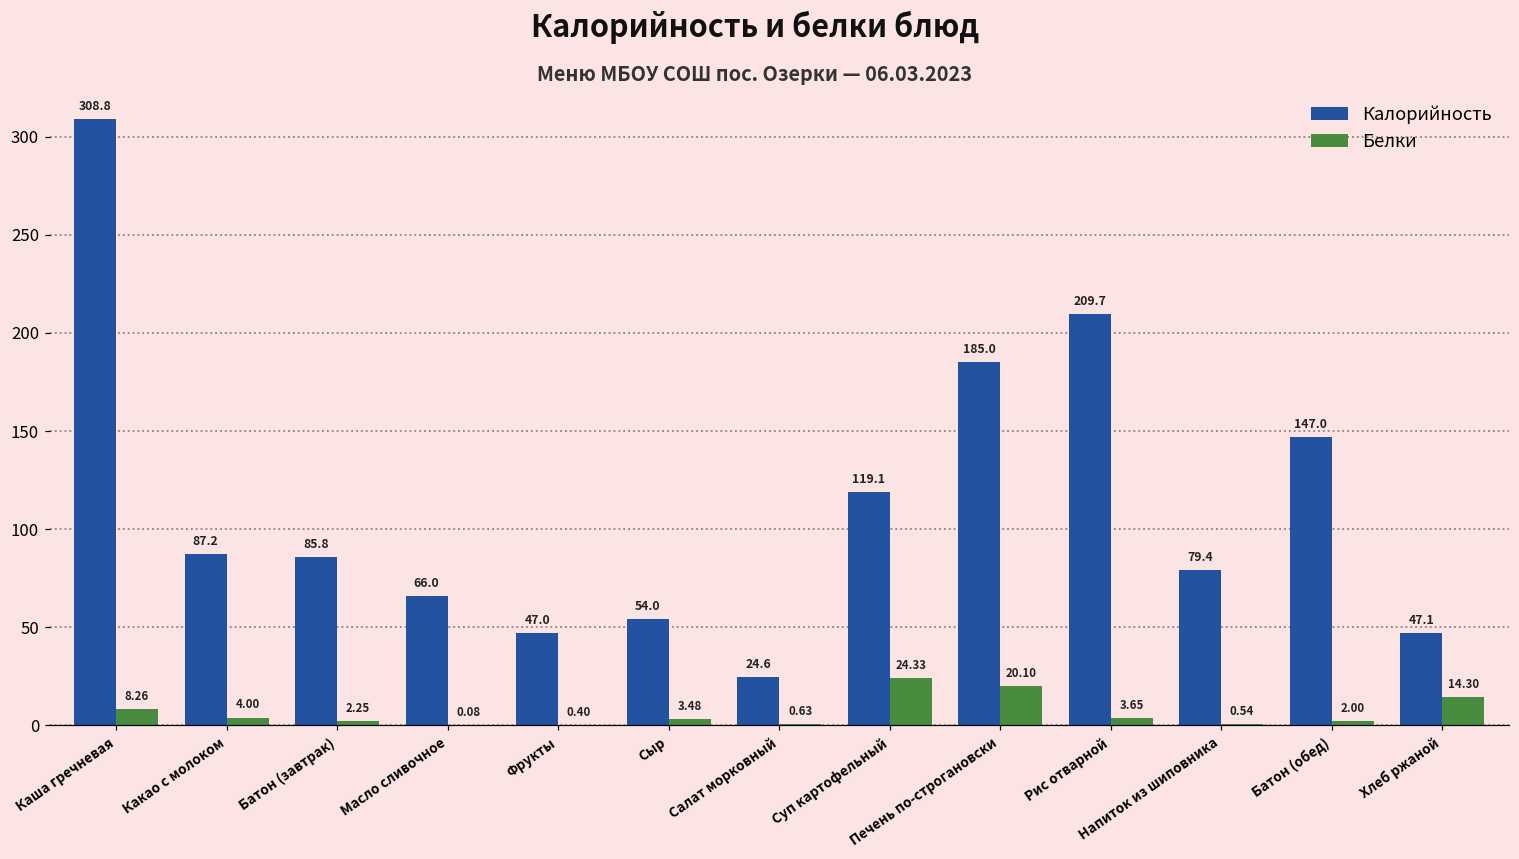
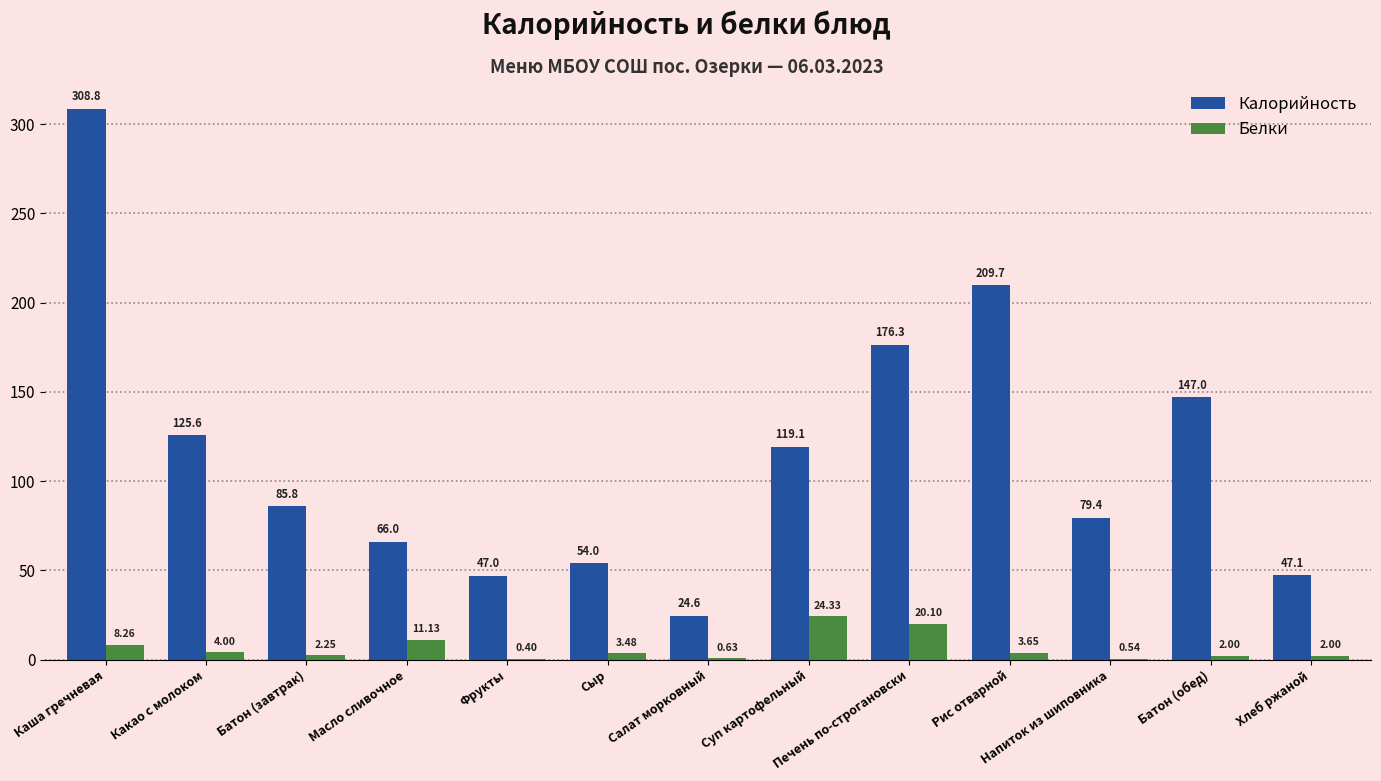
  {
    "Калорийность": {
      "Каша гречневая": 308.8,
-     "Какао с молоком": 87.2,
+     "Какао с молоком": 125.6,
      "Батон (завтрак)": 85.8,
      "Масло сливочное": 66.0,
      "Фрукты": 47.0,
      "Сыр": 54.0,
      "Салат морковный": 24.6,
      "Суп картофельный": 119.1,
-     "Печень по-строгановски": 185.0,
+     "Печень по-строгановски": 176.3,
      "Рис отварной": 209.7,
      "Напиток из шиповника": 79.4,
      "Батон (обед)": 147.0,
      "Хлеб ржаной": 47.1
    },
    "Белки": {
      "Каша гречневая": 8.26,
      "Какао с молоком": 4.00,
      "Батон (завтрак)": 2.25,
-     "Масло сливочное": 0.08,
+     "Масло сливочное": 11.13,
      "Фрукты": 0.40,
      "Сыр": 3.48,
      "Салат морковный": 0.63,
      "Суп картофельный": 24.33,
      "Печень по-строгановски": 20.10,
      "Рис отварной": 3.65,
      "Напиток из шиповника": 0.54,
      "Батон (обед)": 2.00,
-     "Хлеб ржаной": 14.30
+     "Хлеб ржаной": 2.00
    }
  }
